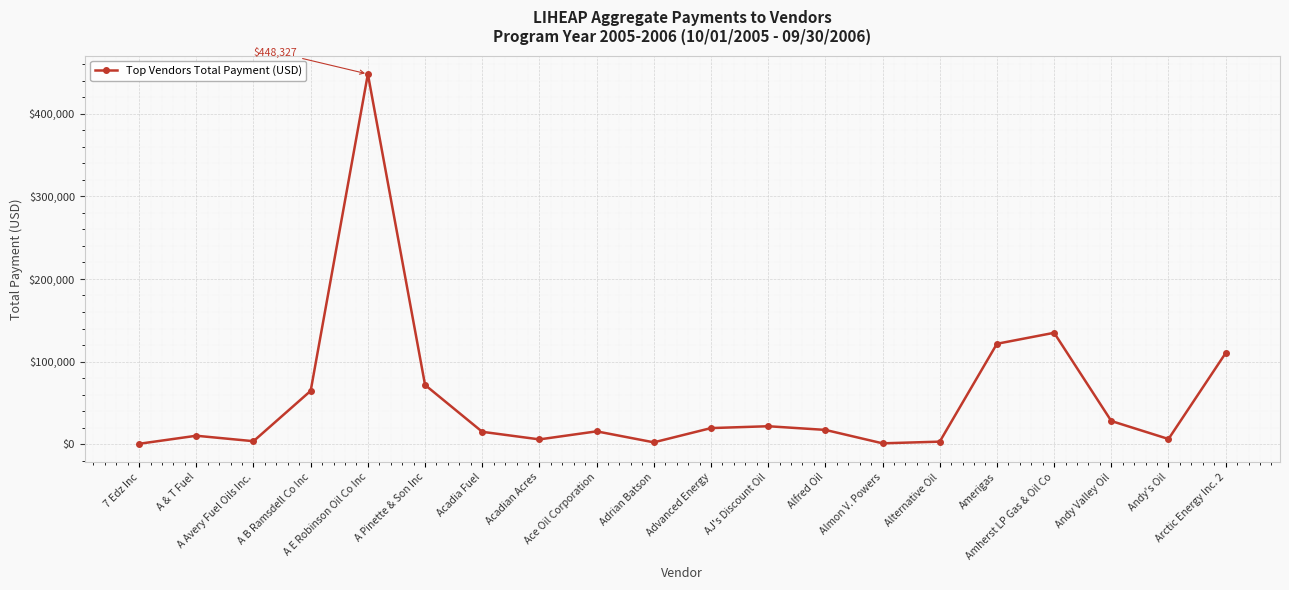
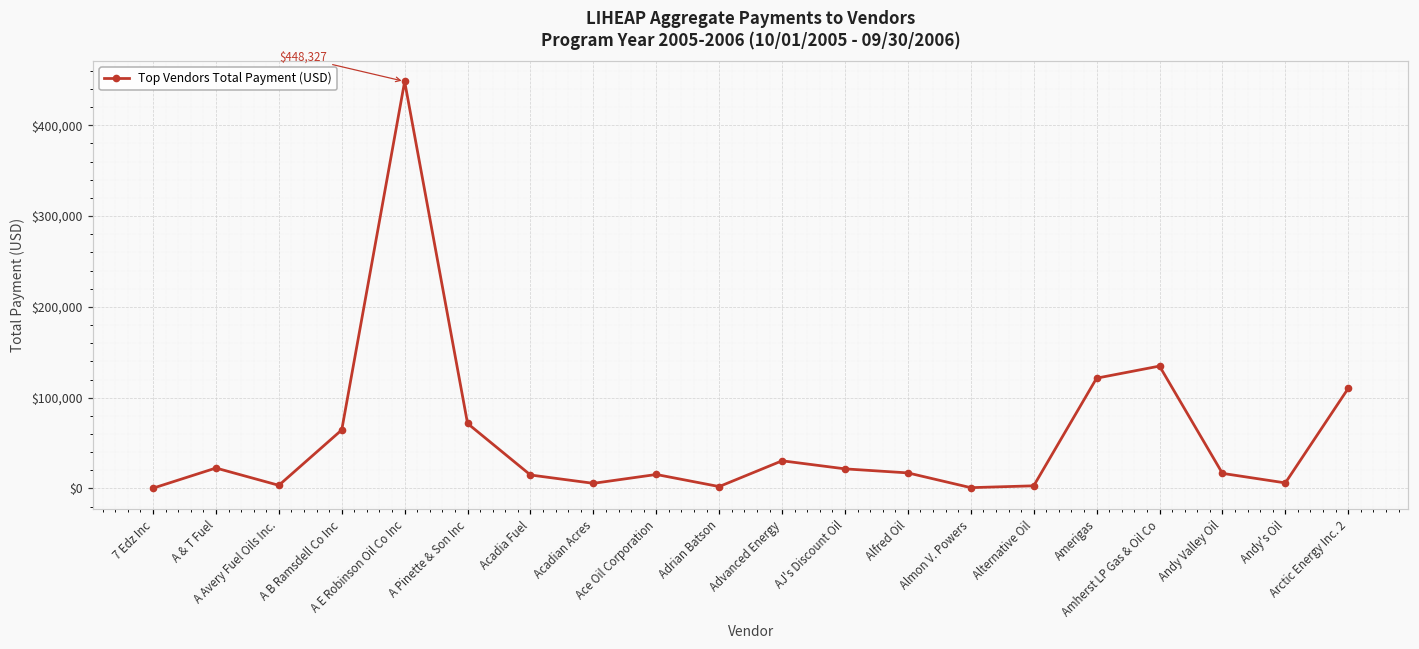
  {
    "7 Edz Inc": "$0",
-   "A & T Fuel": "$10,000",
+   "A & T Fuel": "$20,000",
    "A Avery Fuel Oils Inc.": "$0",
    "A B Ramsdell Co Inc": "$60,000",
    "A Pinette & Son Inc": "$70,000",
    "Acadia Fuel": "$10,000",
    "Acadian Acres": "$10,000",
    "Ace Oil Corporation": "$20,000",
    "Adrian Batson": "$0",
-   "Advanced Energy": "$20,000",
+   "Advanced Energy": "$30,000",
    "AJ's Discount Oil": "$20,000",
    "Alfred Oil": "$20,000",
    "Almon V. Powers": "$0",
    "Alternative Oil": "$0",
    "Amerigas": "$120,000",
    "Amherst LP Gas & Oil Co": "$130,000",
-   "Andy Valley Oil": "$30,000",
+   "Andy Valley Oil": "$20,000",
    "Andy's Oil": "$10,000",
    "Arctic Energy Inc. 2": "$110,000"
  }
